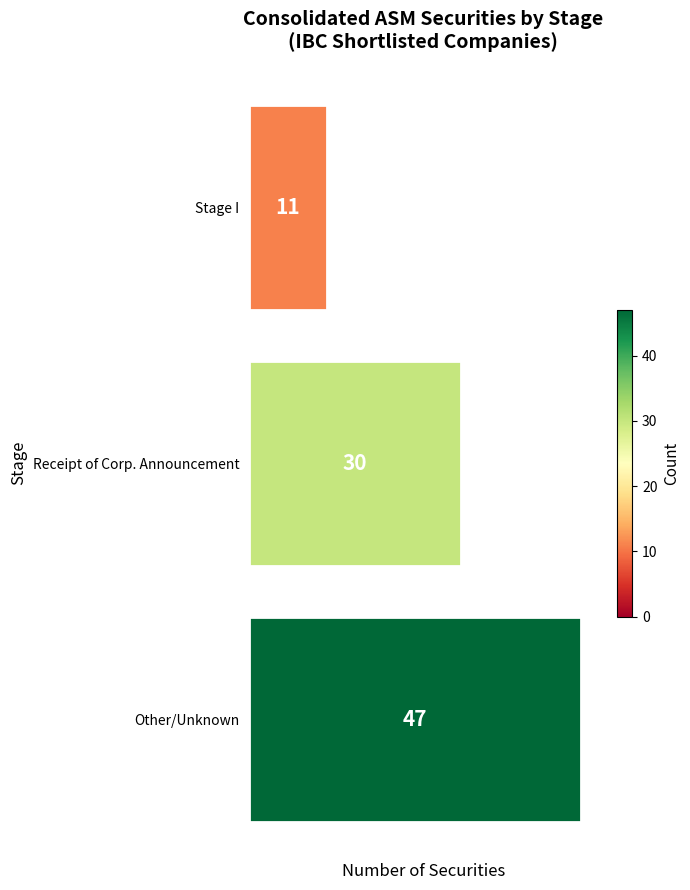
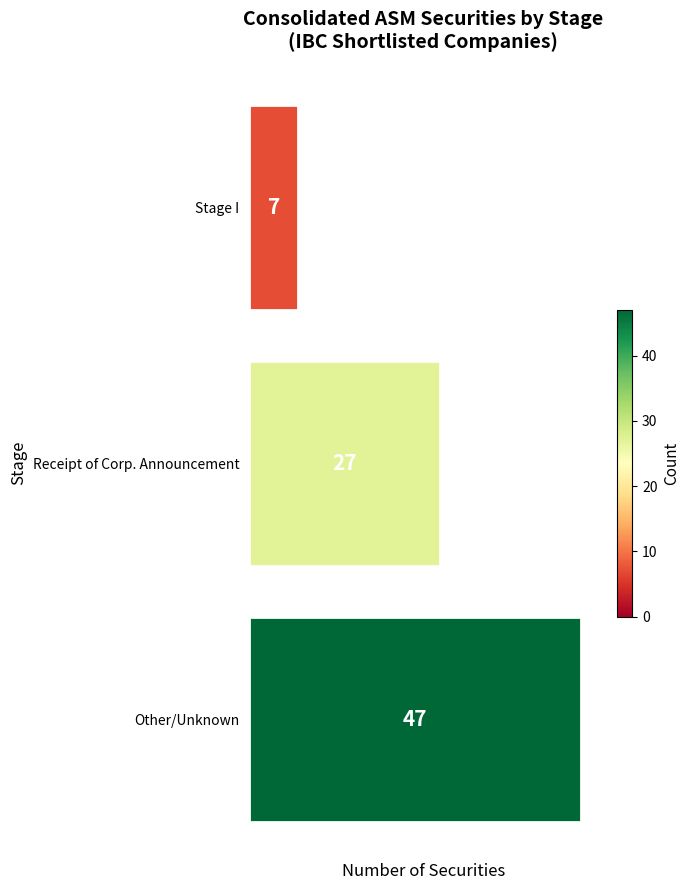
  {
-   "Stage I": 11,
-   "Receipt of Corp. Announcement": 30,
+   "Stage I": 7,
+   "Receipt of Corp. Announcement": 27,
    "Other/Unknown": 47
  }
